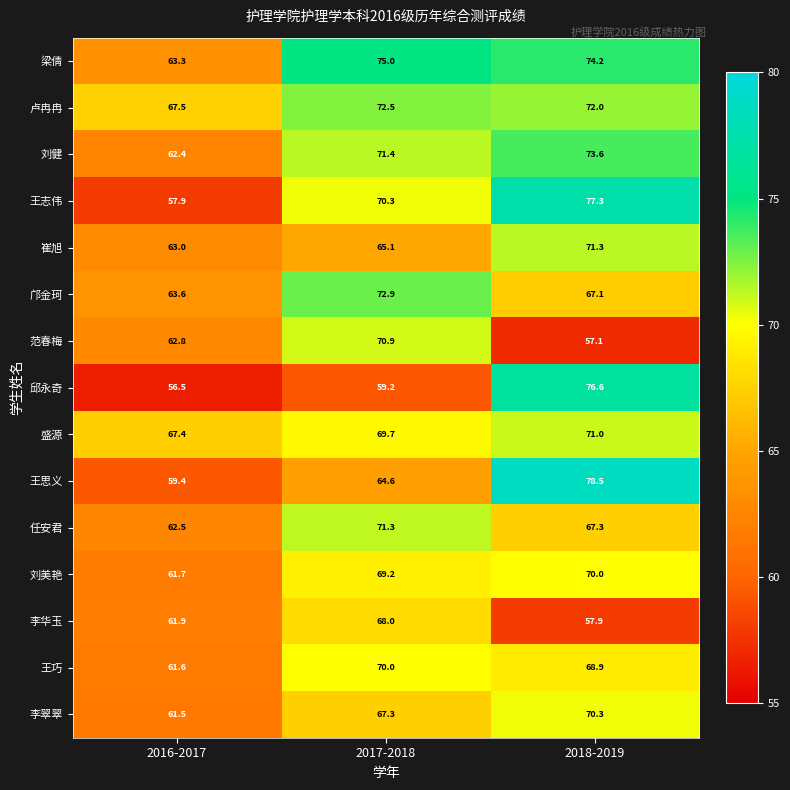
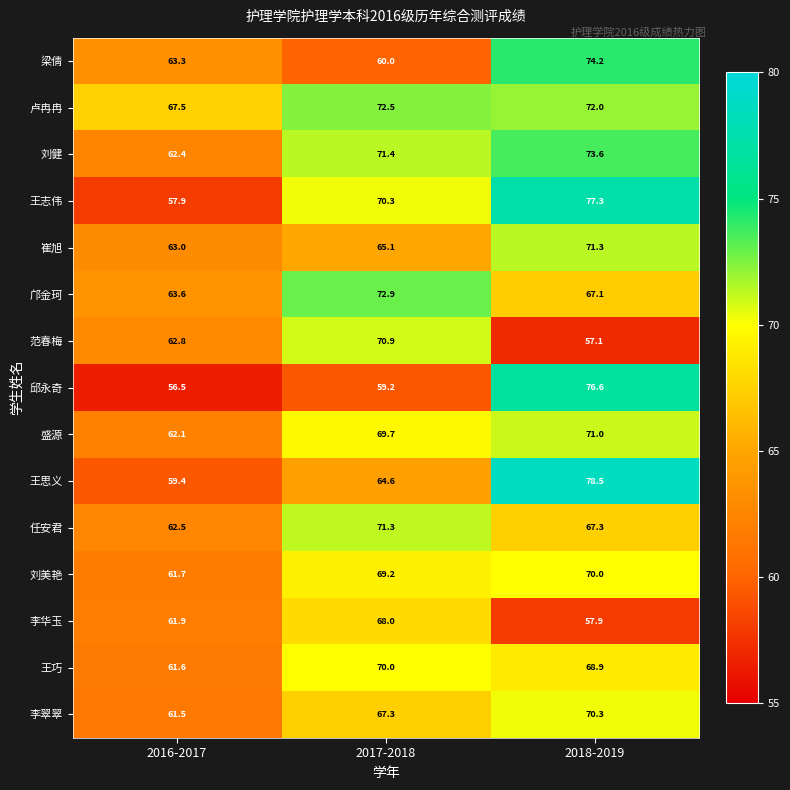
  {
    "梁倩": {
      "2016-2017": 63.3,
-     "2017-2018": 75.0,
+     "2017-2018": 60.0,
      "2018-2019": 74.2
    },
    "卢冉冉": {
      "2016-2017": 67.5,
      "2017-2018": 72.5,
      "2018-2019": 72.0
    },
    "刘健": {
      "2016-2017": 62.4,
      "2017-2018": 71.4,
      "2018-2019": 73.6
    },
    "王志伟": {
      "2016-2017": 57.9,
      "2017-2018": 70.3,
      "2018-2019": 77.3
    },
    "崔旭": {
      "2016-2017": 63.0,
      "2017-2018": 65.1,
      "2018-2019": 71.3
    },
    "邝金珂": {
      "2016-2017": 63.6,
      "2017-2018": 72.9,
      "2018-2019": 67.1
    },
    "范春梅": {
      "2016-2017": 62.8,
      "2017-2018": 70.9,
      "2018-2019": 57.1
    },
    "邱永奇": {
      "2016-2017": 56.5,
      "2017-2018": 59.2,
      "2018-2019": 76.6
    },
    "盛源": {
-     "2016-2017": 67.4,
+     "2016-2017": 62.1,
      "2017-2018": 69.7,
      "2018-2019": 71.0
    },
    "王思义": {
      "2016-2017": 59.4,
      "2017-2018": 64.6,
      "2018-2019": 78.5
    },
    "任安君": {
      "2016-2017": 62.5,
      "2017-2018": 71.3,
      "2018-2019": 67.3
    },
    "刘美艳": {
      "2016-2017": 61.7,
      "2017-2018": 69.2,
      "2018-2019": 70.0
    },
    "李华玉": {
      "2016-2017": 61.9,
      "2017-2018": 68.0,
      "2018-2019": 57.9
    },
    "王巧": {
      "2016-2017": 61.6,
      "2017-2018": 70.0,
      "2018-2019": 68.9
    },
    "李翠翠": {
      "2016-2017": 61.5,
      "2017-2018": 67.3,
      "2018-2019": 70.3
    }
  }
